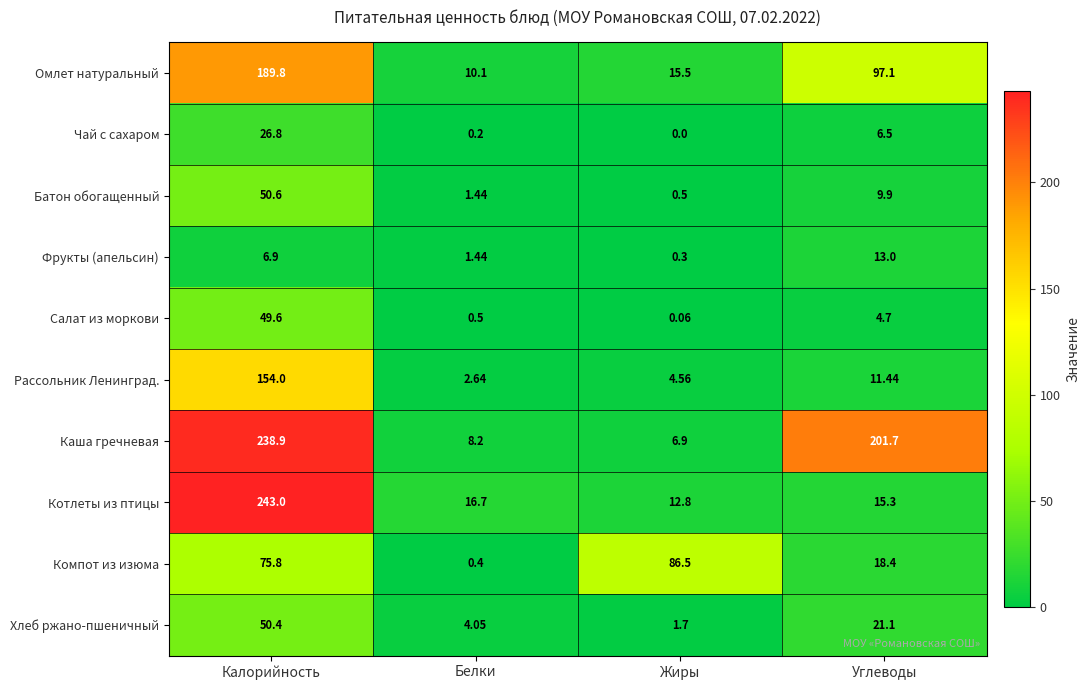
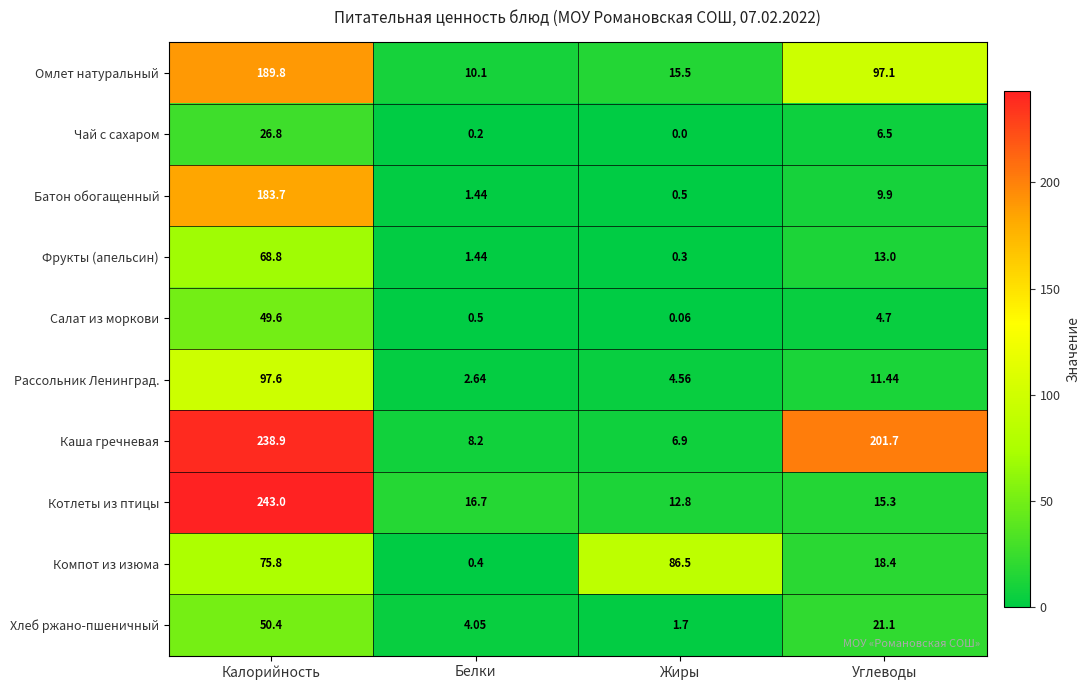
  {
    "Омлет натуральный": {
      "Калорийность": 189.8,
      "Белки": 10.1,
      "Жиры": 15.5,
      "Углеводы": 97.1
    },
    "Чай с сахаром": {
      "Калорийность": 26.8,
      "Белки": 0.2,
      "Жиры": 0.0,
      "Углеводы": 6.5
    },
    "Батон обогащенный": {
-     "Калорийность": 50.6,
+     "Калорийность": 183.7,
      "Белки": 1.44,
      "Жиры": 0.5,
      "Углеводы": 9.9
    },
    "Фрукты (апельсин)": {
-     "Калорийность": 6.9,
+     "Калорийность": 68.8,
      "Белки": 1.44,
      "Жиры": 0.3,
      "Углеводы": 13.0
    },
    "Салат из моркови": {
      "Калорийность": 49.6,
      "Белки": 0.5,
      "Жиры": 0.06,
      "Углеводы": 4.7
    },
    "Рассольник Ленинград.": {
-     "Калорийность": 154.0,
+     "Калорийность": 97.6,
      "Белки": 2.64,
      "Жиры": 4.56,
      "Углеводы": 11.44
    },
    "Каша гречневая": {
      "Калорийность": 238.9,
      "Белки": 8.2,
      "Жиры": 6.9,
      "Углеводы": 201.7
    },
    "Котлеты из птицы": {
      "Калорийность": 243.0,
      "Белки": 16.7,
      "Жиры": 12.8,
      "Углеводы": 15.3
    },
    "Компот из изюма": {
      "Калорийность": 75.8,
      "Белки": 0.4,
      "Жиры": 86.5,
      "Углеводы": 18.4
    },
    "Хлеб ржано-пшеничный": {
      "Калорийность": 50.4,
      "Белки": 4.05,
      "Жиры": 1.7
    }
  }
